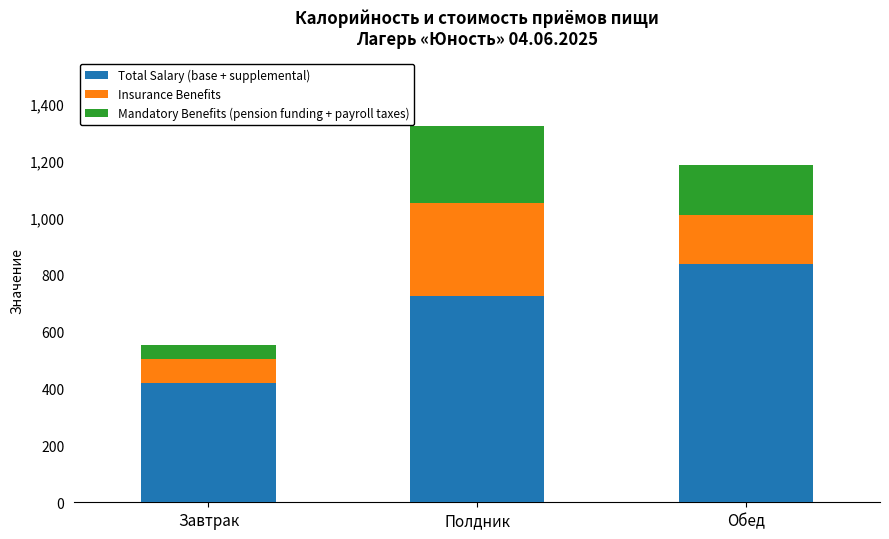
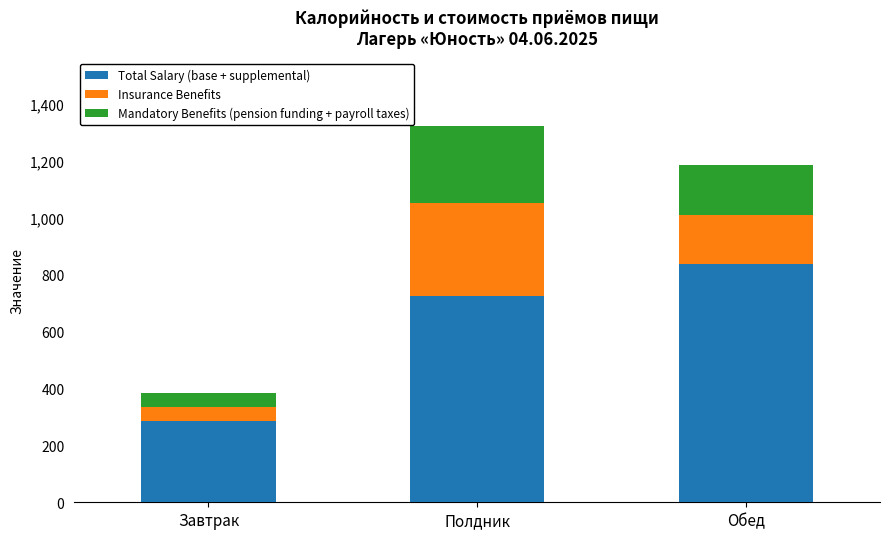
  {
    "Total Salary (base + supplemental)": {
-     "Завтрак": 420,
+     "Завтрак": 280,
      "Полдник": 720,
      "Обед": 840
    },
    "Insurance Benefits": {
-     "Завтрак": 80,
+     "Завтрак": 50,
      "Полдник": 330,
      "Обед": 170
    },
    "Mandatory Benefits (pension funding + payroll taxes)": {
      "Завтрак": 50,
      "Полдник": 270,
      "Обед": 170
    }
  }
